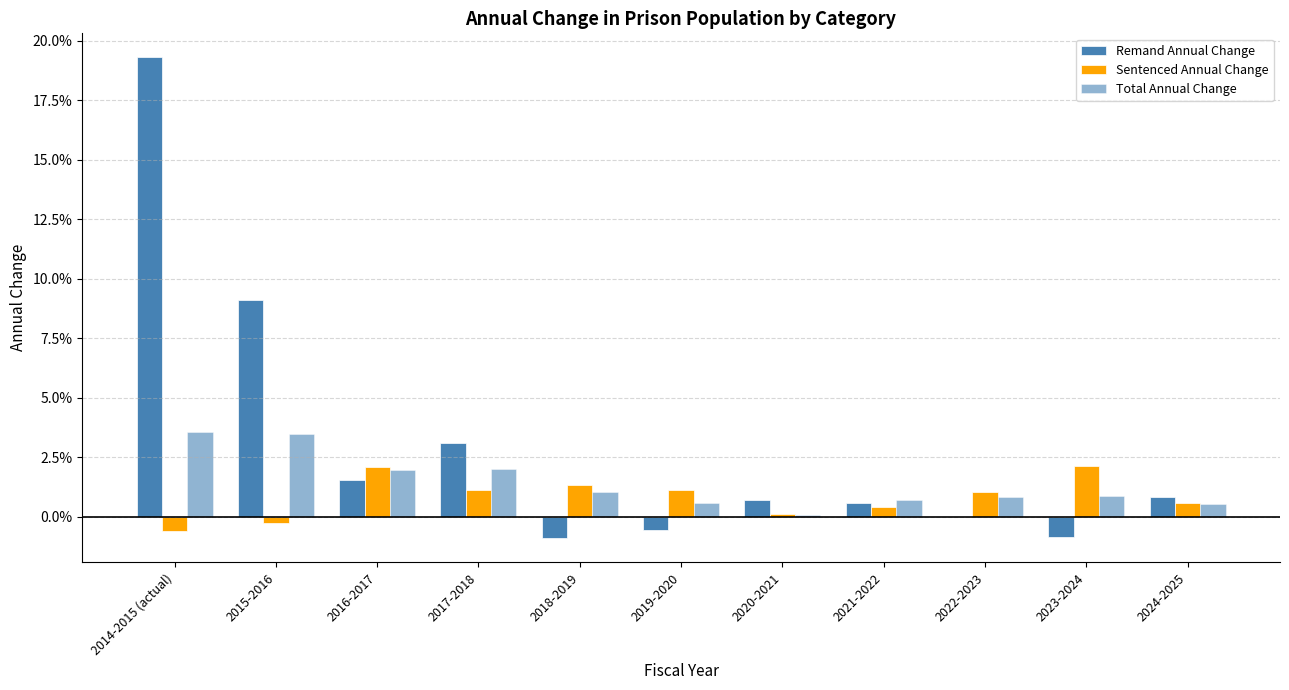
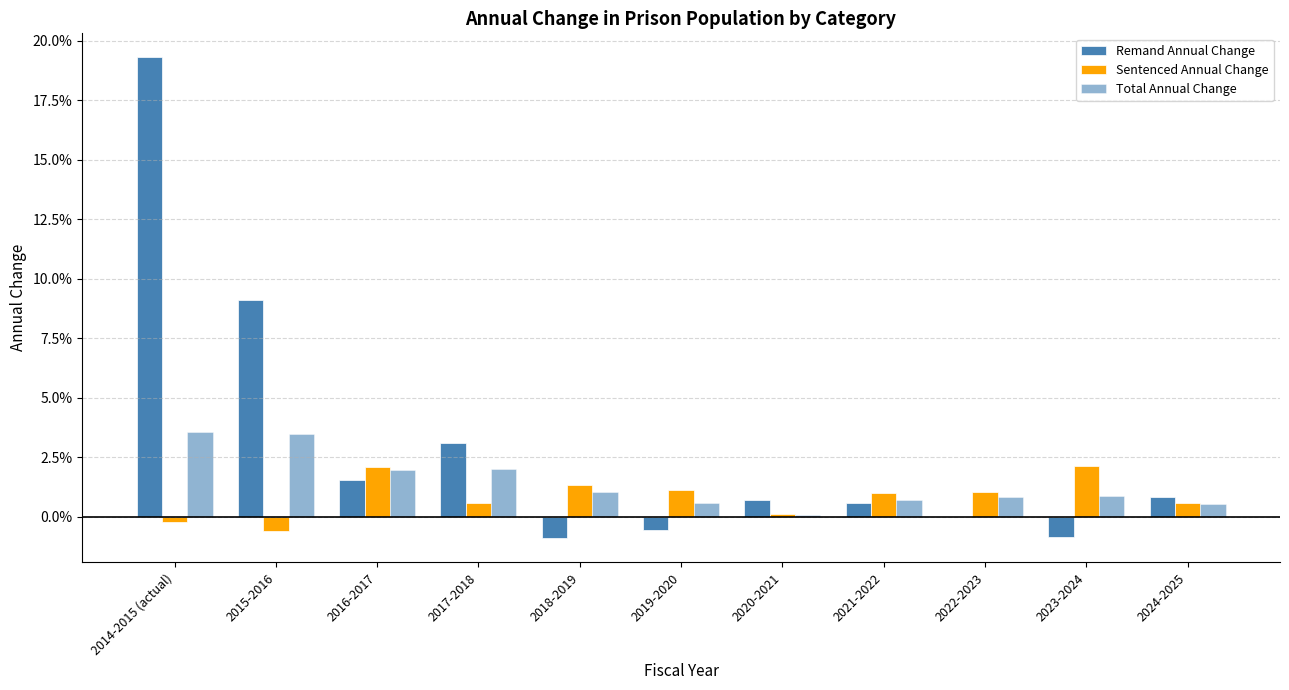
  {
    "Sentenced Annual Change": {
-     "2014-2015 (actual)": "-0.6%",
-     "2015-2016": "-0.2%",
+     "2014-2015 (actual)": "-0.2%",
+     "2015-2016": "-0.6%",
      "2016-2017": "2.1%",
-     "2017-2018": "1.1%",
+     "2017-2018": "0.6%",
      "2018-2019": "1.4%",
      "2019-2020": "1.1%",
      "2020-2021": "0.1%",
-     "2021-2022": "0.4%",
+     "2021-2022": "1.0%",
      "2022-2023": "1.1%",
      "2023-2024": "2.1%",
      "2024-2025": "0.6%"
    }
  }
